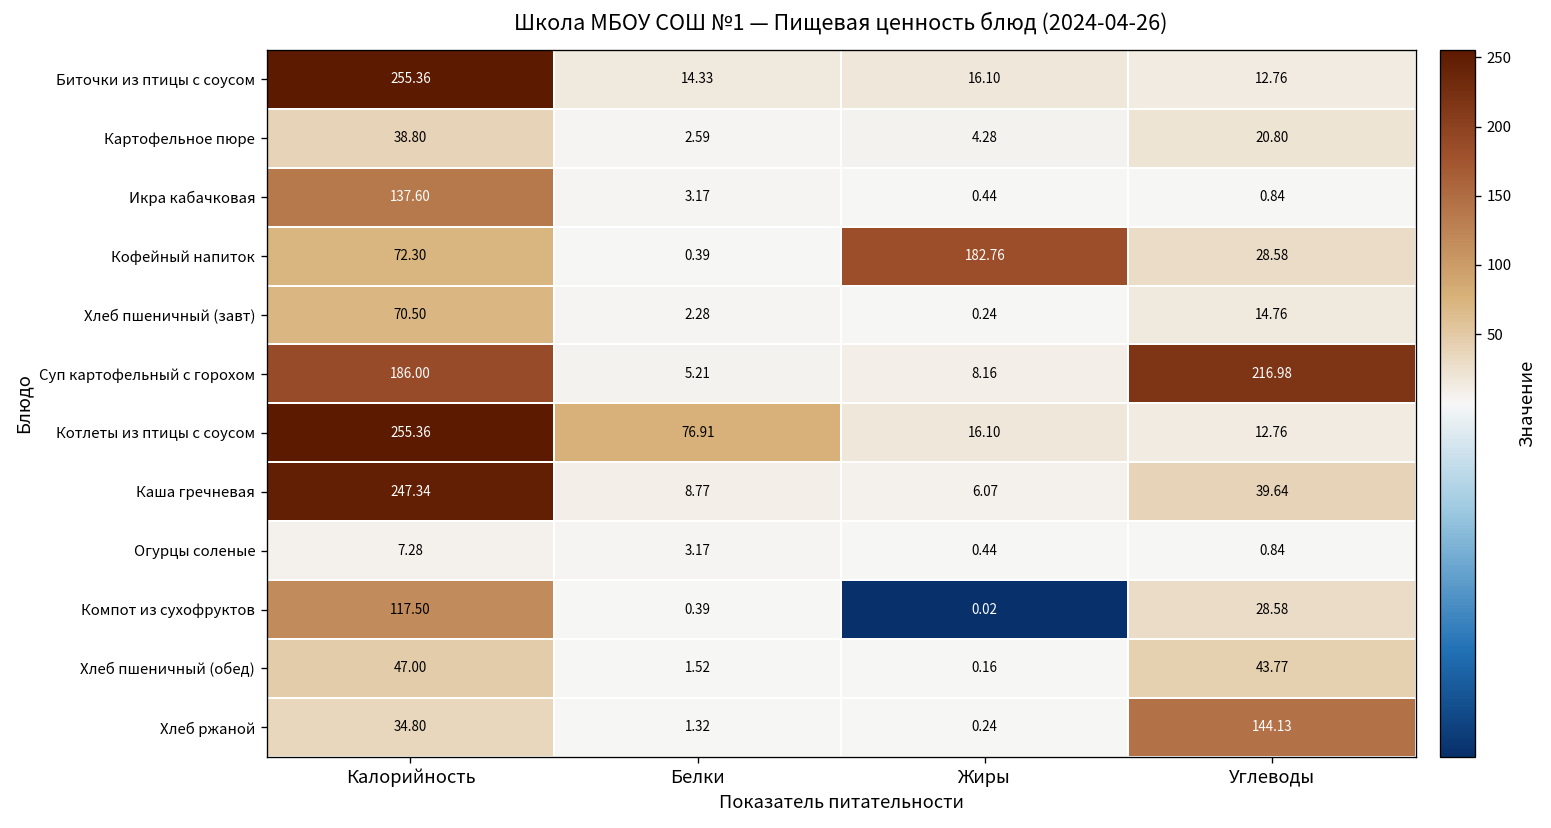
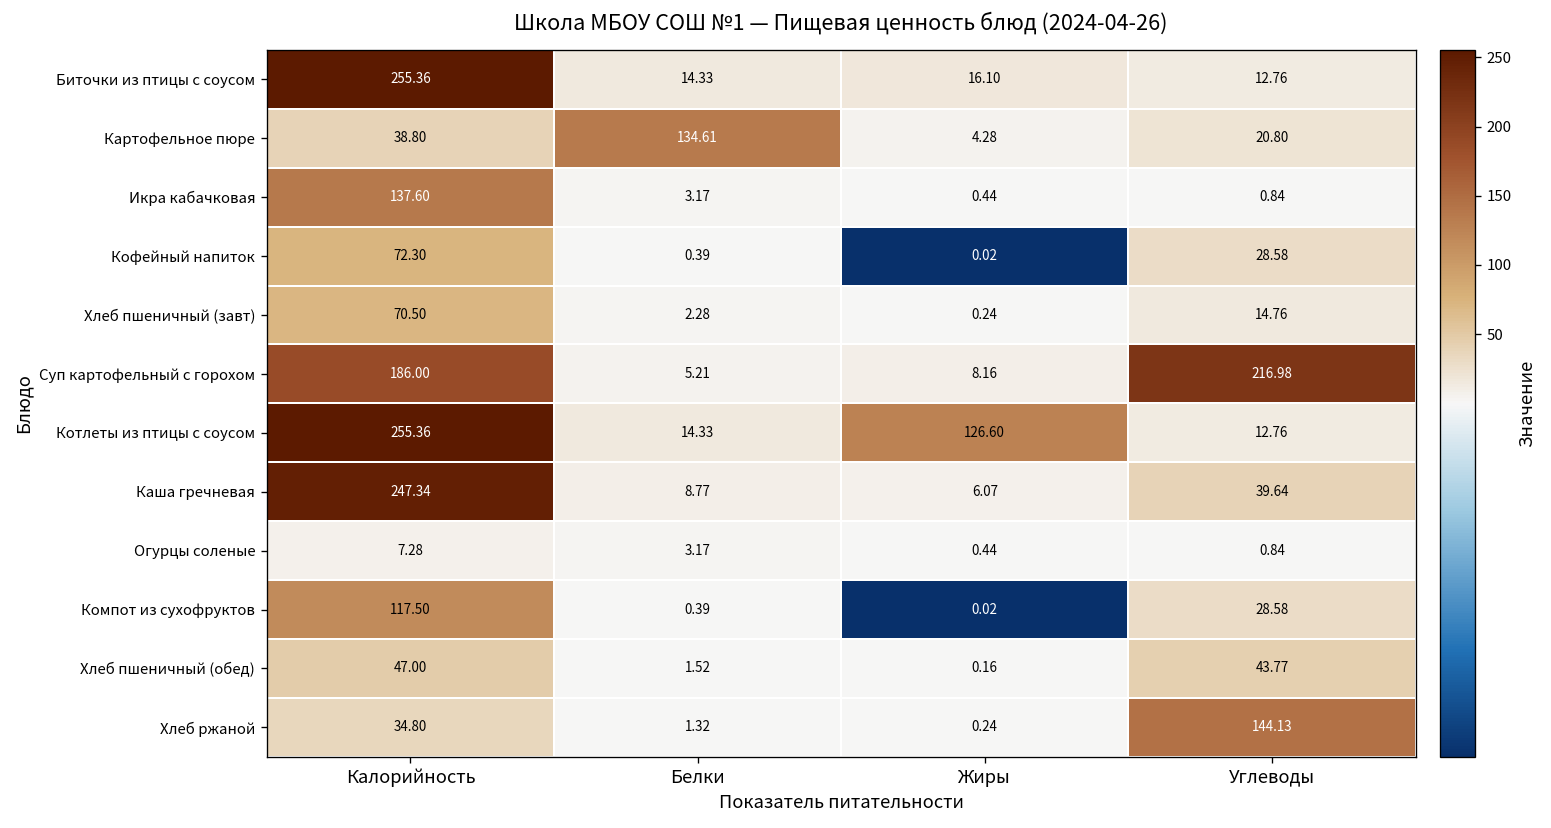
  {
    "Биточки из птицы с соусом": {
      "Калорийность": 255.36,
      "Белки": 14.33,
      "Жиры": 16.10,
      "Углеводы": 12.76
    },
    "Картофельное пюре": {
      "Калорийность": 38.80,
-     "Белки": 2.59,
+     "Белки": 134.61,
      "Жиры": 4.28,
      "Углеводы": 20.80
    },
    "Икра кабачковая": {
      "Калорийность": 137.60,
      "Белки": 3.17,
      "Жиры": 0.44,
      "Углеводы": 0.84
    },
    "Кофейный напиток": {
      "Калорийность": 72.30,
      "Белки": 0.39,
-     "Жиры": 182.76,
+     "Жиры": 0.02,
      "Углеводы": 28.58
    },
    "Хлеб пшеничный (завт)": {
      "Калорийность": 70.50,
      "Белки": 2.28,
      "Жиры": 0.24,
      "Углеводы": 14.76
    },
    "Суп картофельный с горохом": {
      "Калорийность": 186.00,
      "Белки": 5.21,
      "Жиры": 8.16,
      "Углеводы": 216.98
    },
    "Котлеты из птицы с соусом": {
      "Калорийность": 255.36,
-     "Белки": 76.91,
-     "Жиры": 16.10,
+     "Белки": 14.33,
+     "Жиры": 126.60,
      "Углеводы": 12.76
    },
    "Каша гречневая": {
      "Калорийность": 247.34,
      "Белки": 8.77,
      "Жиры": 6.07,
      "Углеводы": 39.64
    },
    "Огурцы соленые": {
      "Калорийность": 7.28,
      "Белки": 3.17,
      "Жиры": 0.44,
      "Углеводы": 0.84
    },
    "Компот из сухофруктов": {
      "Калорийность": 117.50,
      "Белки": 0.39,
      "Жиры": 0.02,
      "Углеводы": 28.58
    },
    "Хлеб пшеничный (обед)": {
      "Калорийность": 47.00,
      "Белки": 1.52,
      "Жиры": 0.16,
      "Углеводы": 43.77
    },
    "Хлеб ржаной": {
      "Калорийность": 34.80,
      "Белки": 1.32,
      "Жиры": 0.24,
      "Углеводы": 144.13
    }
  }
